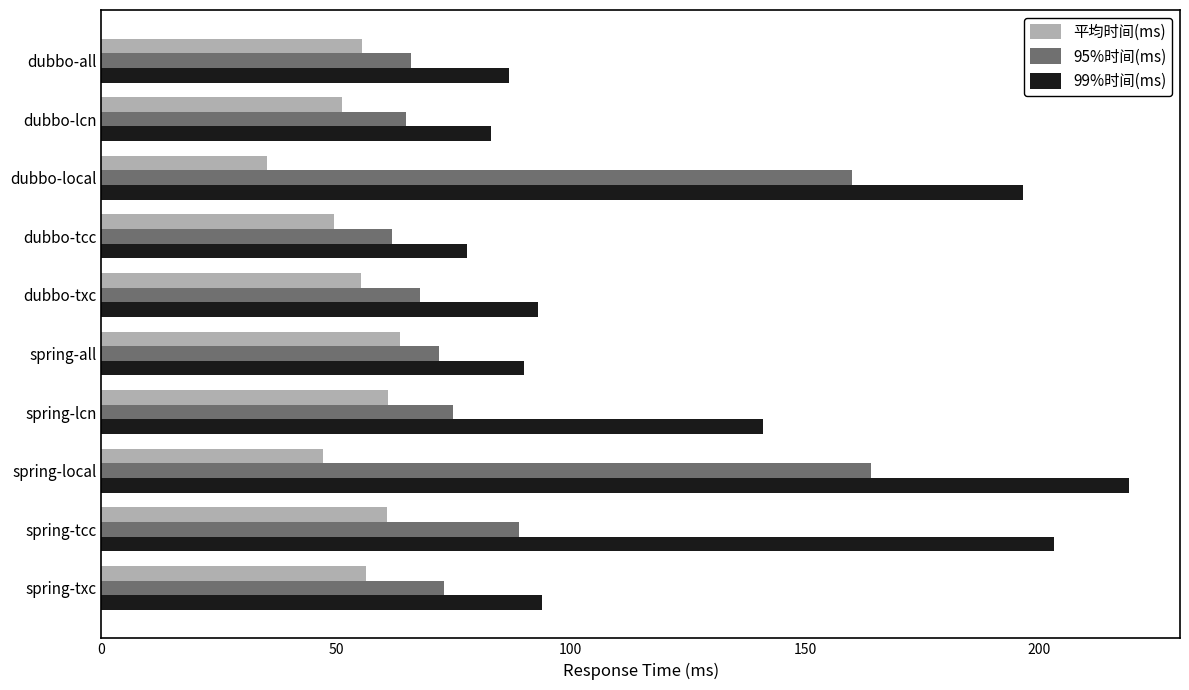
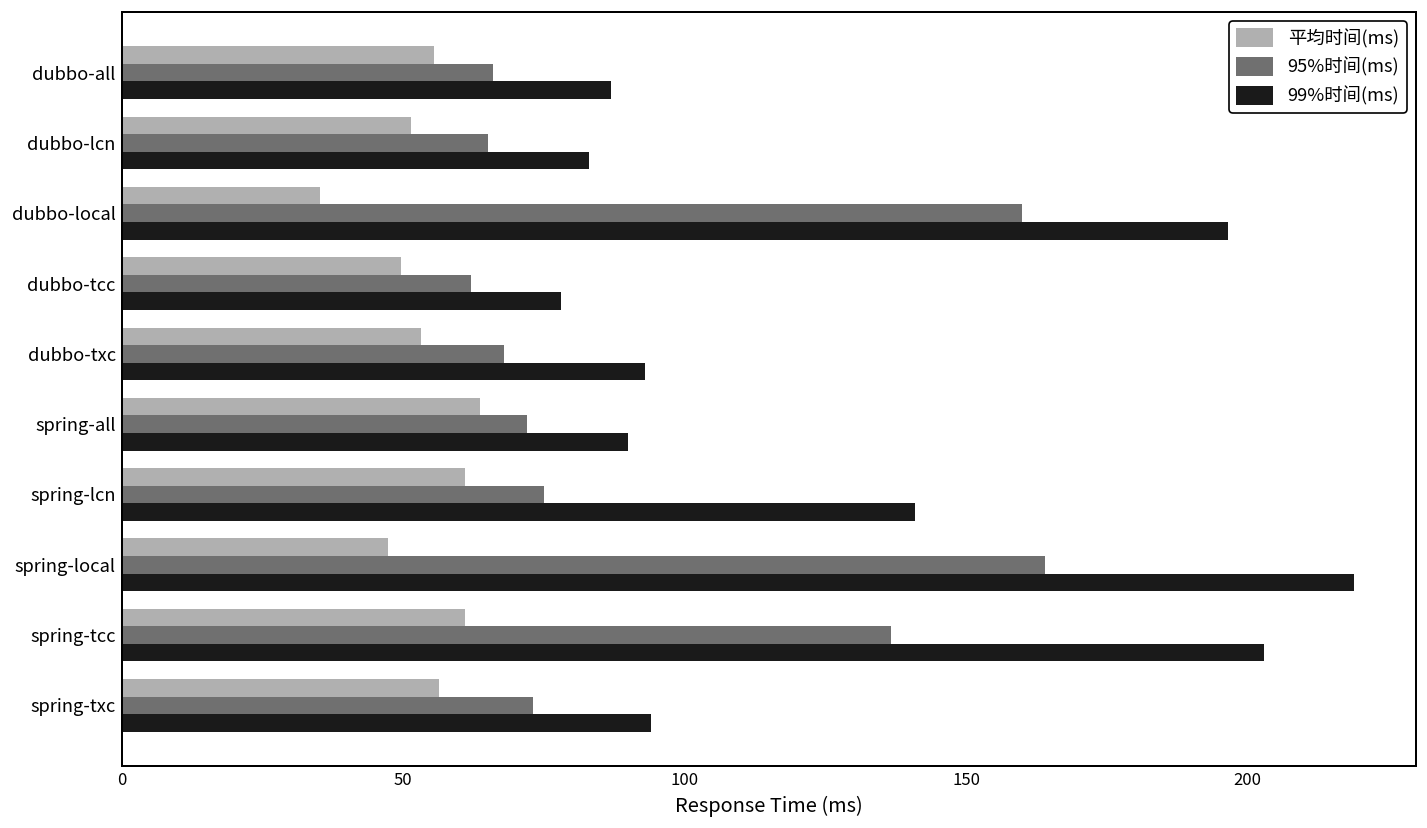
  {
    "平均时间(ms)": {
      "dubbo-all": 55,
      "dubbo-lcn": 51,
      "dubbo-local": 35,
      "dubbo-tcc": 50,
-     "dubbo-txc": 55,
+     "dubbo-txc": 53,
      "spring-all": 64,
      "spring-lcn": 61,
      "spring-local": 47,
      "spring-tcc": 61,
      "spring-txc": 56
    },
    "95%时间(ms)": {
      "dubbo-all": 66,
      "dubbo-lcn": 65,
      "dubbo-local": 160,
      "dubbo-tcc": 62,
      "dubbo-txc": 68,
      "spring-all": 72,
      "spring-lcn": 75,
      "spring-local": 164,
-     "spring-tcc": 89,
+     "spring-tcc": 137,
      "spring-txc": 73
    },
    "99%时间(ms)": {
      "dubbo-all": 87,
      "dubbo-lcn": 83,
      "dubbo-local": 197,
      "dubbo-tcc": 78,
      "dubbo-txc": 93,
      "spring-all": 90,
      "spring-lcn": 141,
      "spring-local": 219,
      "spring-tcc": 203,
      "spring-txc": 94
    }
  }
